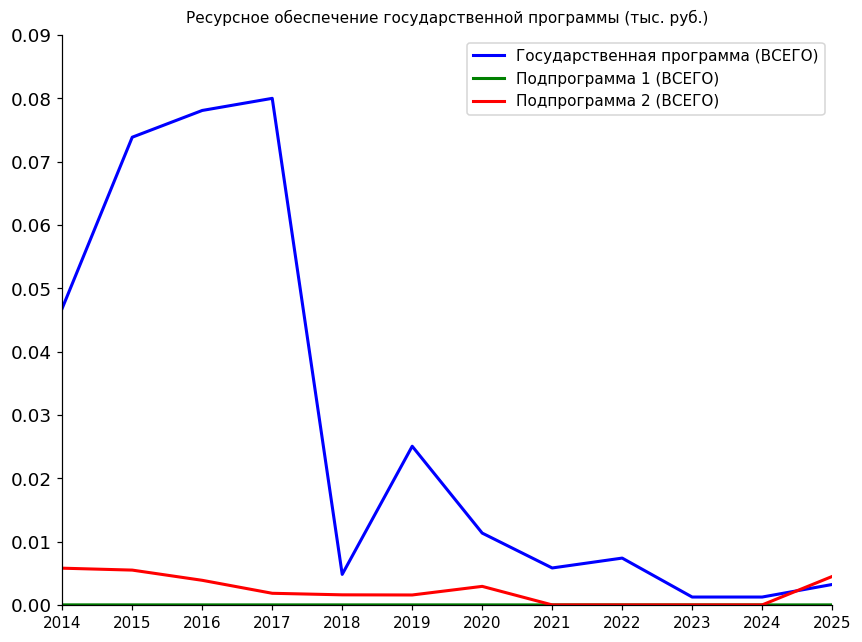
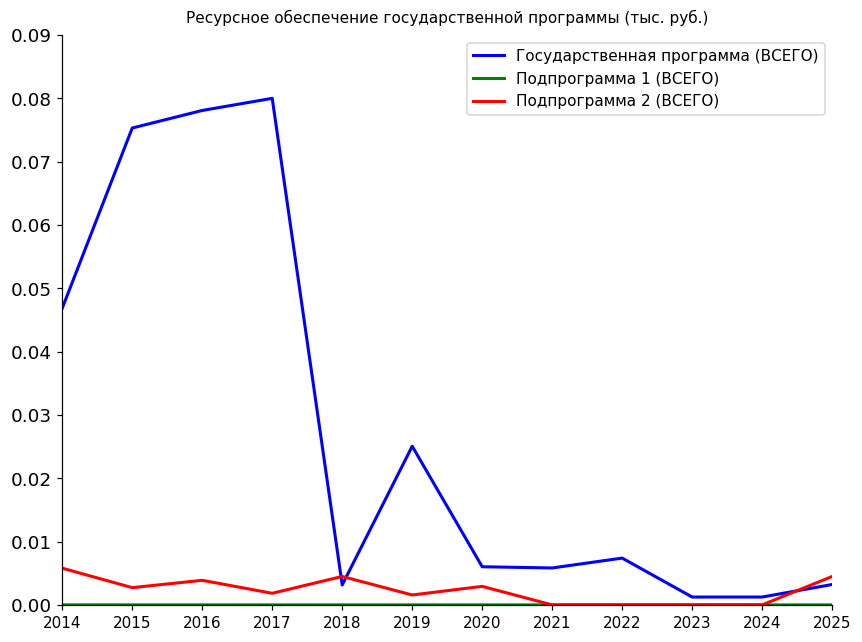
  {
    "Государственная программа (ВСЕГО)": {
      "2014": 0.047,
-     "2015": 0.074,
+     "2015": 0.075,
      "2016": 0.078,
      "2017": 0.080,
-     "2018": 0.005,
+     "2018": 0.003,
      "2019": 0.025,
-     "2020": 0.011,
+     "2020": 0.006,
      "2021": 0.006,
      "2022": 0.007,
      "2023": 0.001,
      "2024": 0.001,
      "2025": 0.003
    },
    "Подпрограмма 1 (ВСЕГО)": {
      "2014": 0.000,
      "2015": 0.000,
      "2016": 0.000,
      "2017": 0.000,
      "2018": 0.000,
      "2019": 0.000,
      "2020": 0.000,
      "2025": 0.000
    },
    "Подпрограмма 2 (ВСЕГО)": {
      "2014": 0.006,
-     "2015": 0.005,
+     "2015": 0.003,
      "2016": 0.004,
      "2017": 0.002,
-     "2018": 0.002,
+     "2018": 0.004,
      "2019": 0.002,
      "2020": 0.003,
      "2025": 0.004
    }
  }
